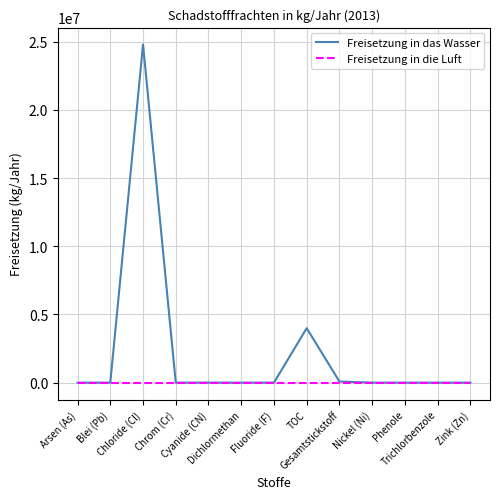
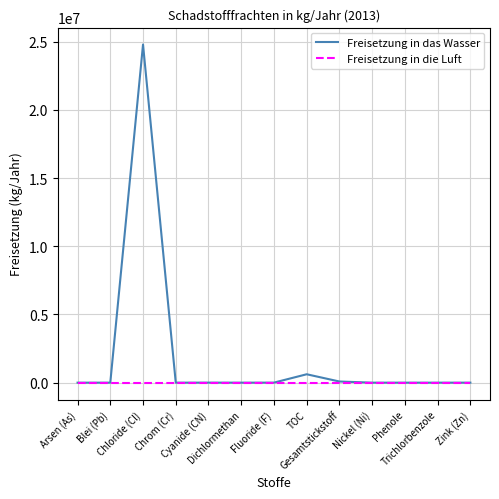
  {
    "Freisetzung in das Wasser": {
      "Chloride (Cl)": 24800000,
-     "TOC": 4000000
+     "TOC": 600000
    },
    "Freisetzung in die Luft": {
      "Chloride (Cl)": 0,
      "TOC": 0
    }
  }
